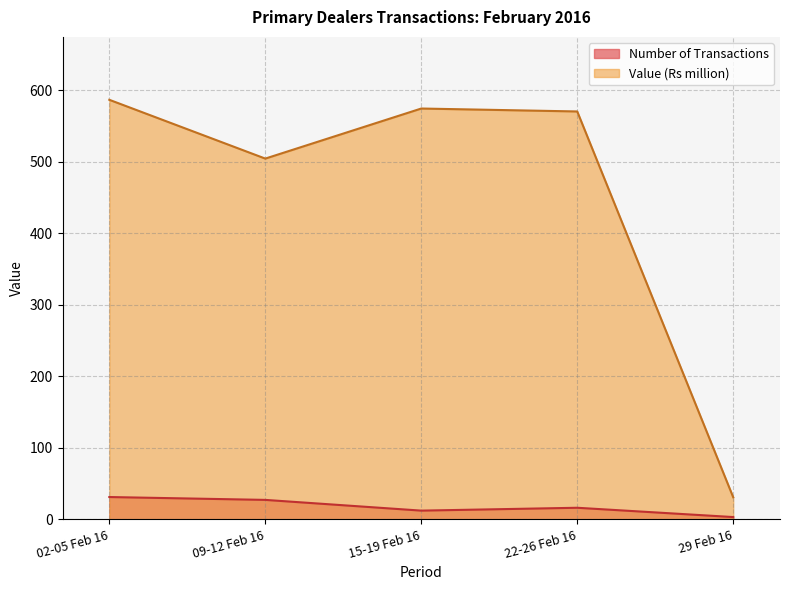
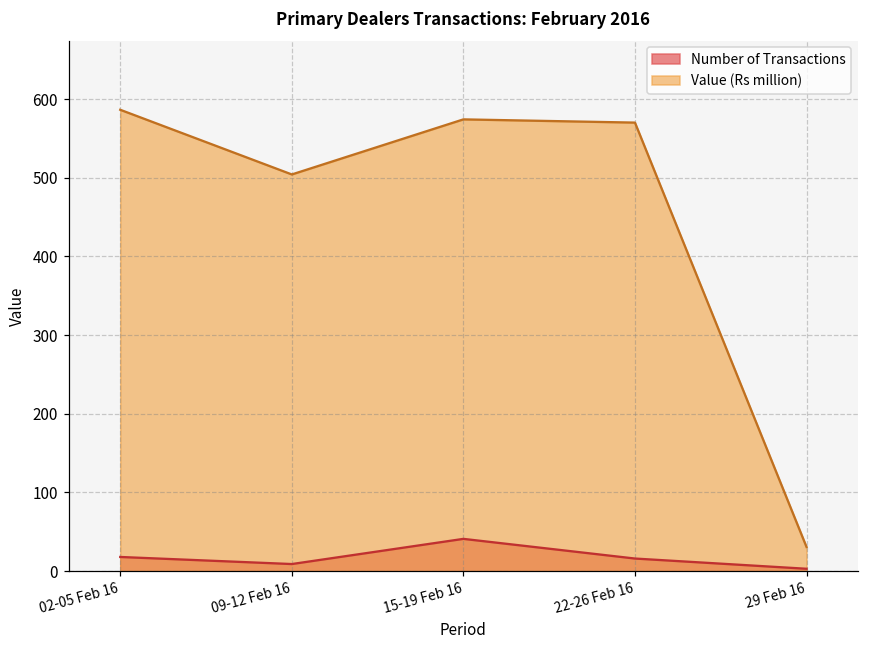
  {
    "Number of Transactions": {
-     "02-05 Feb 16": 30,
-     "09-12 Feb 16": 30,
-     "15-19 Feb 16": 10,
+     "02-05 Feb 16": 20,
+     "09-12 Feb 16": 10,
+     "15-19 Feb 16": 40,
      "22-26 Feb 16": 20,
      "29 Feb 16": 0
    },
    "Value (Rs million)": {
      "02-05 Feb 16": 590,
      "09-12 Feb 16": 500,
      "15-19 Feb 16": 570,
      "22-26 Feb 16": 570,
      "29 Feb 16": 30
    }
  }
